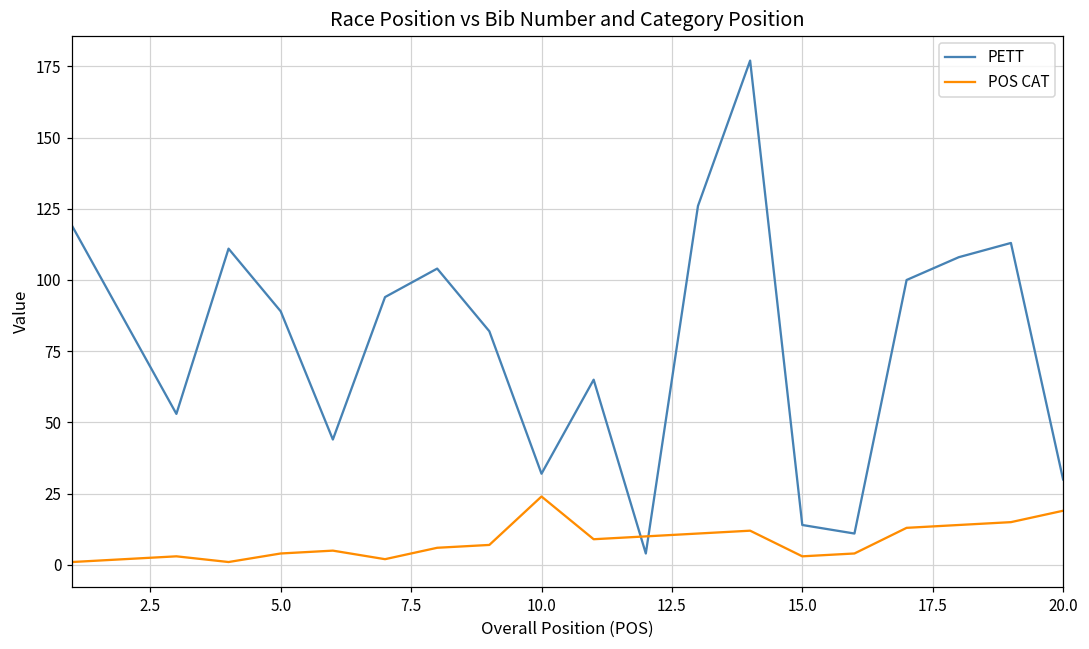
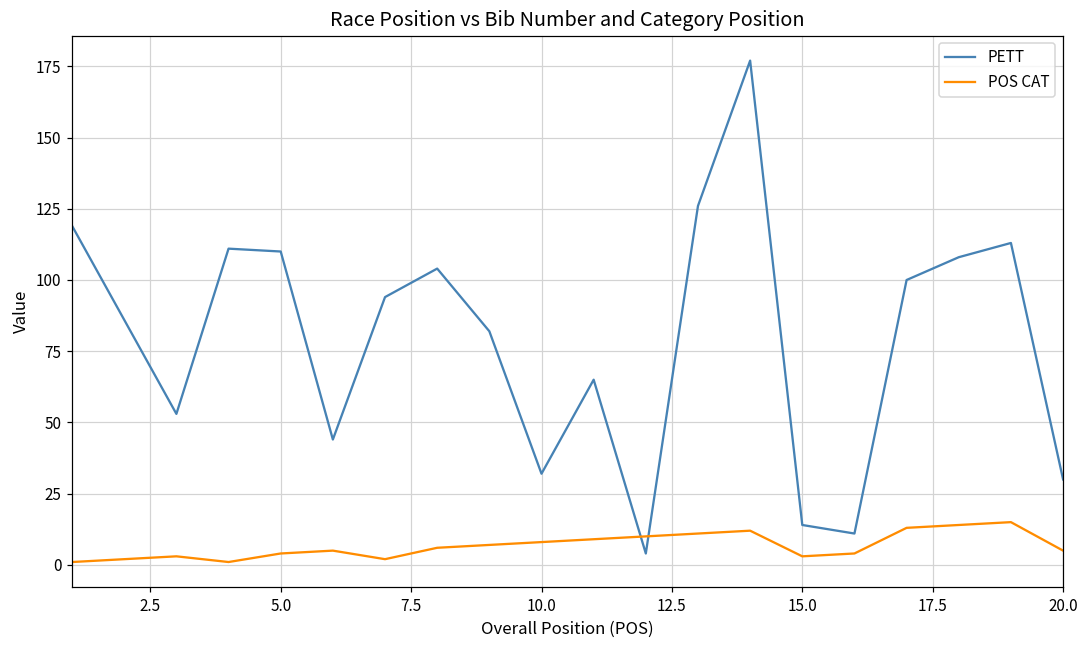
  {
    "PETT": {
-     "5.0": 89,
+     "5.0": 110,
      "10.0": 32,
      "15.0": 14,
      "20.0": 30
    },
    "POS CAT": {
      "5.0": 4,
-     "10.0": 24,
+     "10.0": 8,
      "15.0": 3,
-     "20.0": 19
+     "20.0": 5
    }
  }
